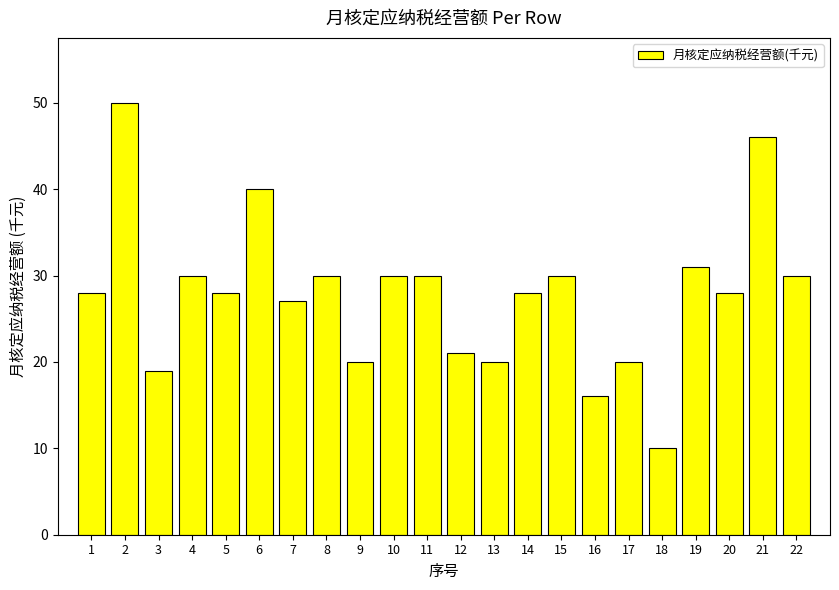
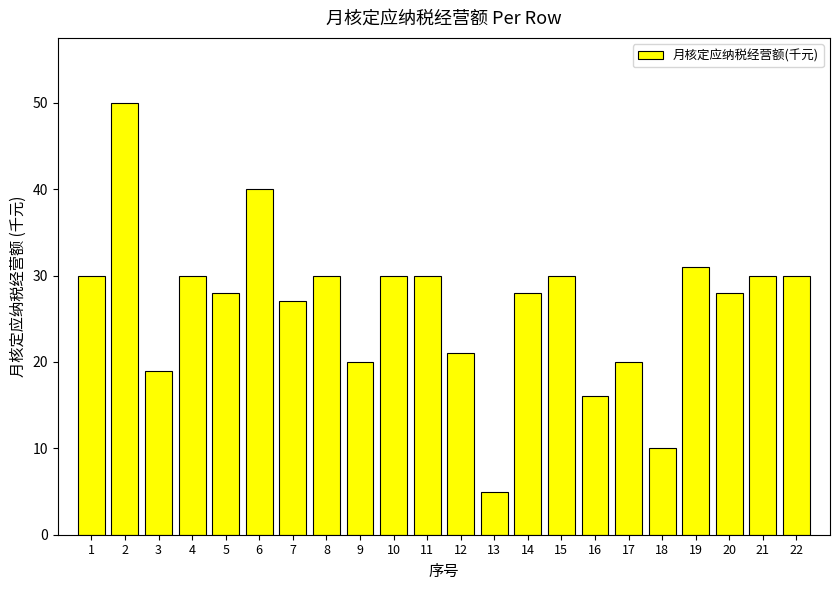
  {
-   "1": 28,
+   "1": 30,
    "2": 50,
    "3": 19,
    "4": 30,
    "5": 28,
    "6": 40,
    "7": 27,
    "8": 30,
    "9": 20,
    "10": 30,
    "11": 30,
    "12": 21,
-   "13": 20,
+   "13": 5,
    "14": 28,
    "15": 30,
    "16": 16,
    "17": 20,
    "18": 10,
    "19": 31,
    "20": 28,
-   "21": 46,
+   "21": 30,
    "22": 30
  }
